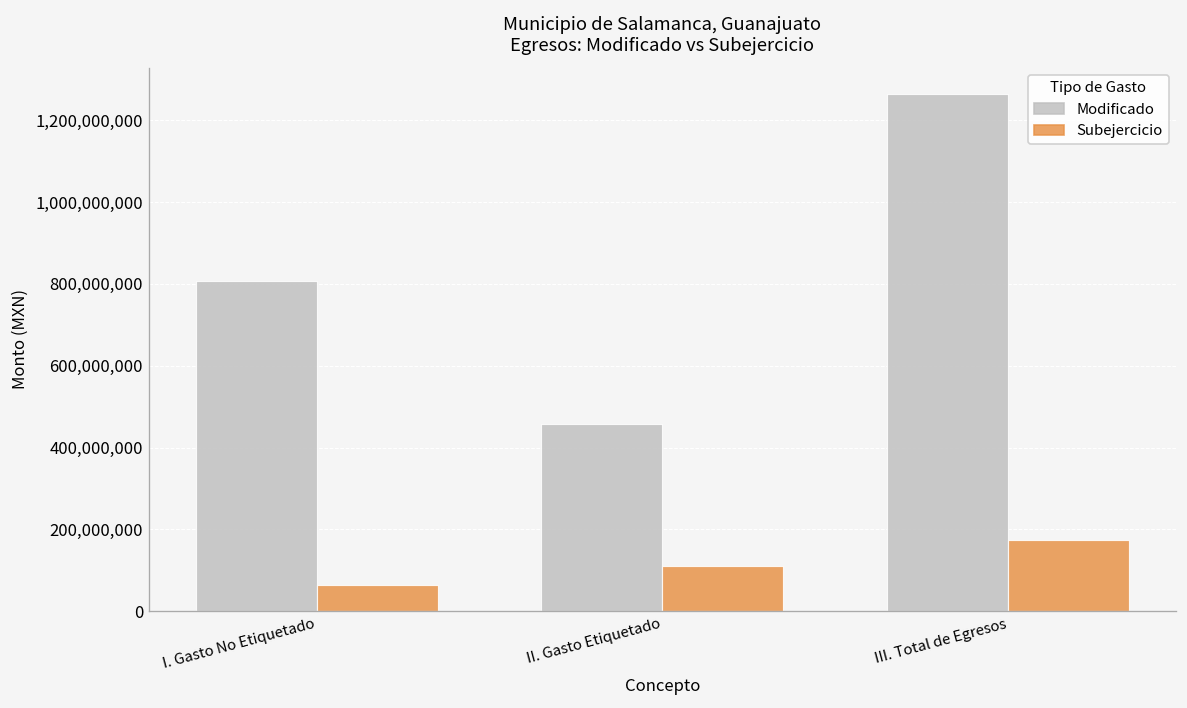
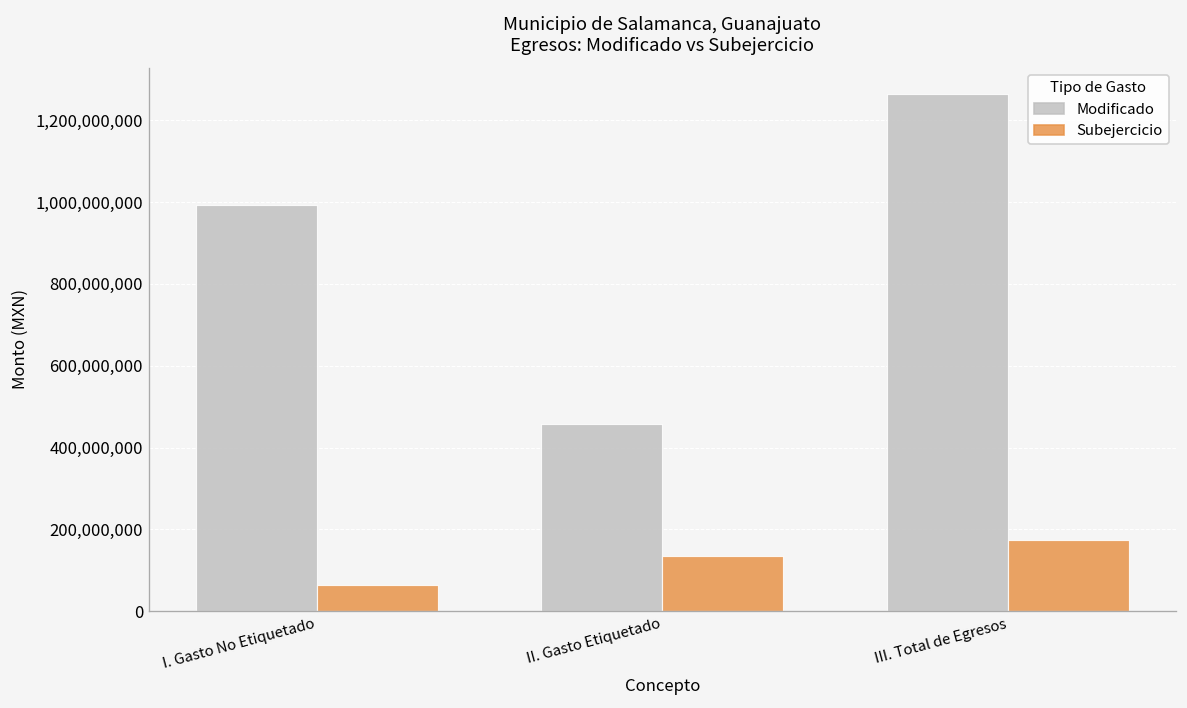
  {
    "Modificado": {
-     "I. Gasto No Etiquetado": "810,000,000",
+     "I. Gasto No Etiquetado": "990,000,000",
      "II. Gasto Etiquetado": "460,000,000",
      "III. Total de Egresos": "1,260,000,000"
    },
    "Subejercicio": {
      "I. Gasto No Etiquetado": "60,000,000",
-     "II. Gasto Etiquetado": "110,000,000",
+     "II. Gasto Etiquetado": "130,000,000",
      "III. Total de Egresos": "180,000,000"
    }
  }
